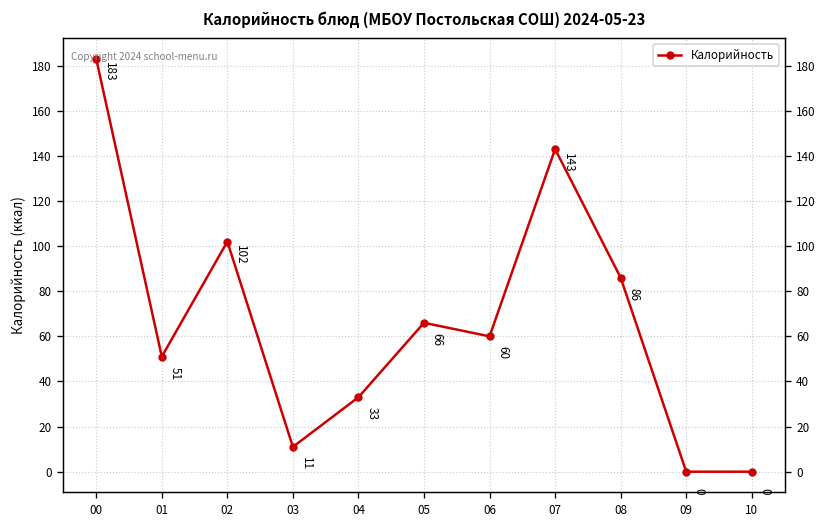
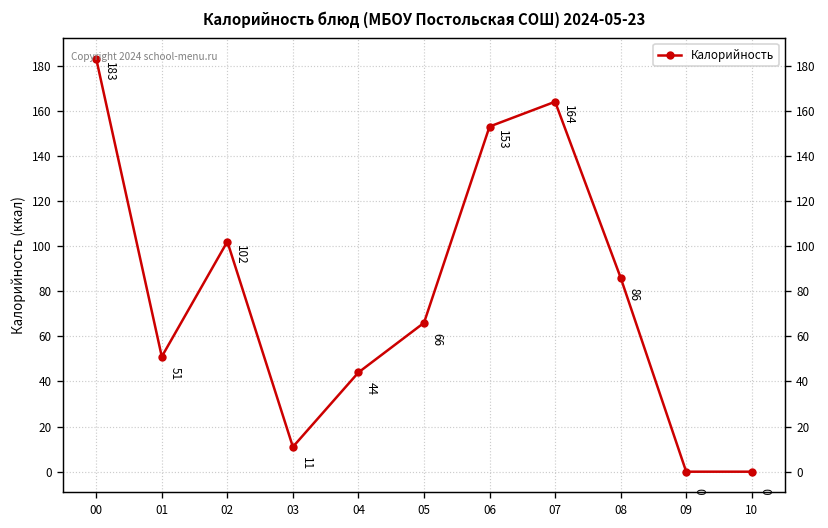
  {
    "00": 183,
    "01": 51,
    "02": 102,
    "03": 11,
-   "04": 33,
+   "04": 44,
    "05": 66,
-   "06": 60,
-   "07": 143,
+   "06": 153,
+   "07": 164,
    "08": 86,
    "09": 0,
    "10": 0
  }
